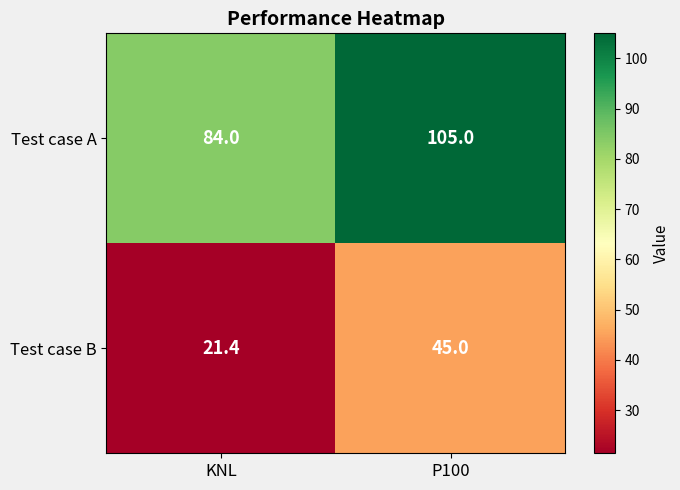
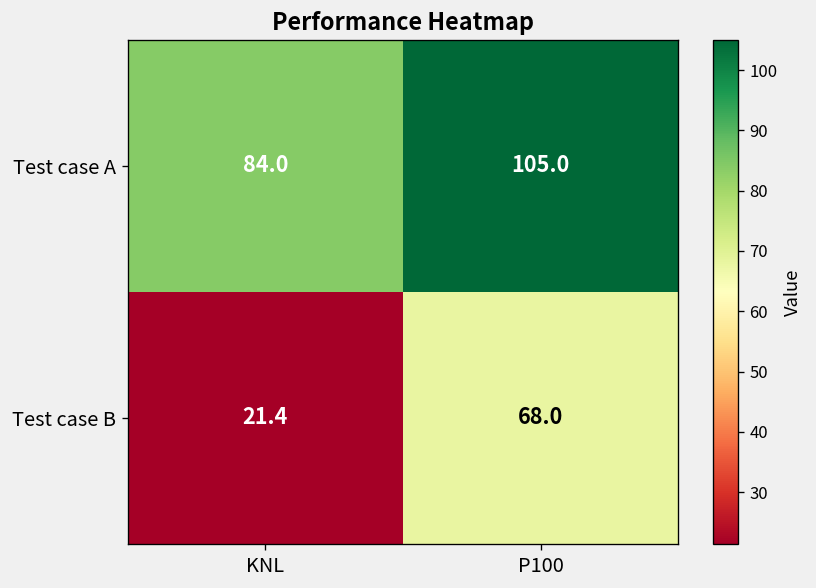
  {
    "Test case A": {
      "KNL": 84.0,
      "P100": 105.0
    },
    "Test case B": {
      "KNL": 21.4,
-     "P100": 45.0
+     "P100": 68.0
    }
  }
